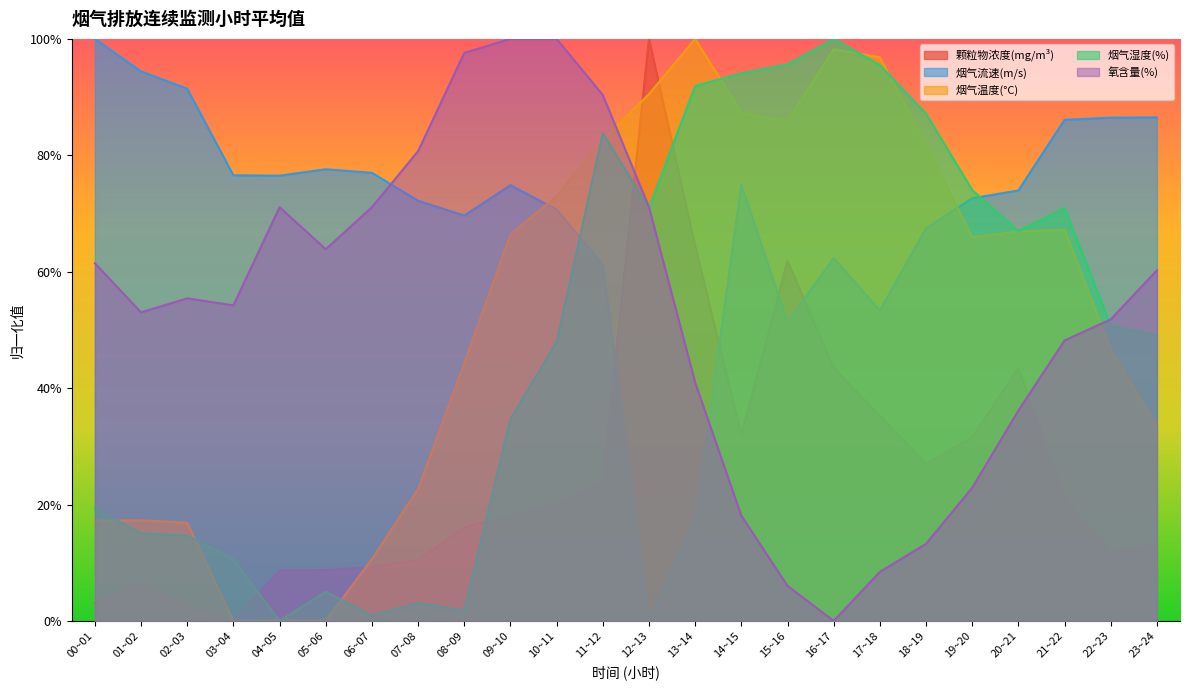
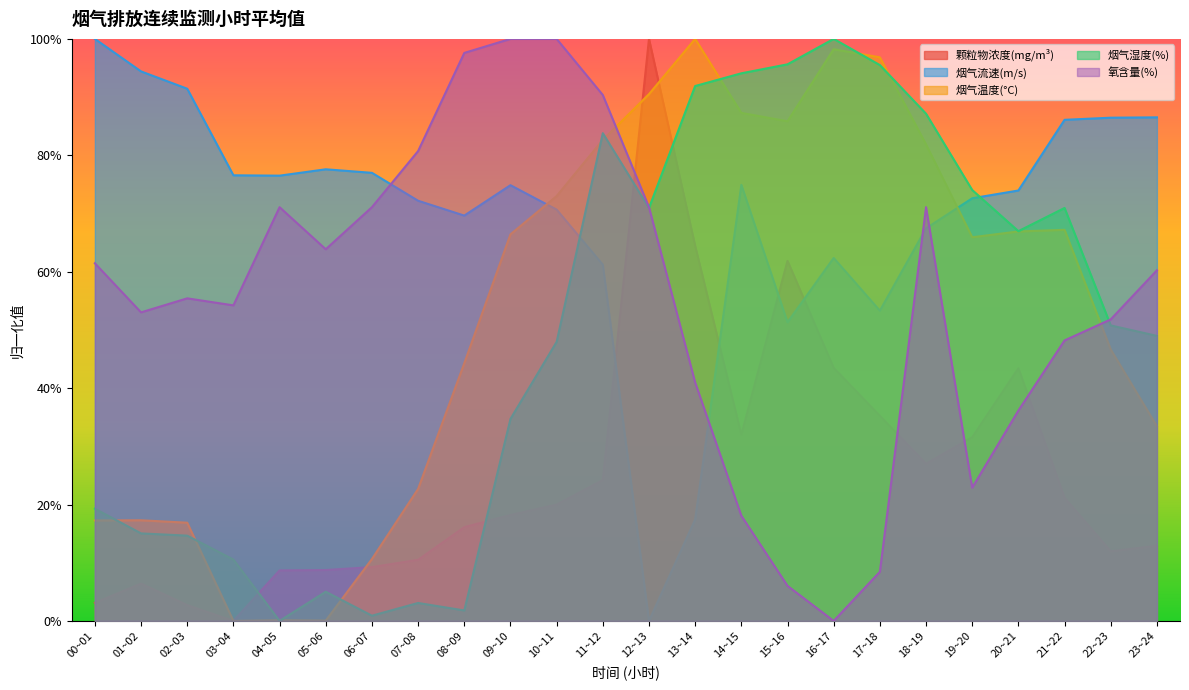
  {
    "颗粒物浓度(mg/m³)": {
      "00~01": "3%",
      "01~02": "6%",
      "02~03": "3%",
      "04~05": "9%",
      "05~06": "9%",
      "06~07": "9%",
      "07~08": "11%",
      "08~09": "16%",
      "09~10": "18%",
      "10~11": "20%",
      "11~12": "24%",
      "12~13": "100%",
      "13~14": "64%",
      "14~15": "32%",
      "15~16": "62%",
      "16~17": "43%",
      "17~18": "35%",
      "18~19": "27%",
      "19~20": "32%",
      "20~21": "43%",
      "21~22": "21%",
      "22~23": "12%",
      "23~24": "13%"
    },
    "烟气流速(m/s)": {
      "00~01": "100%",
      "01~02": "94%",
      "02~03": "91%",
      "03~04": "77%",
      "04~05": "77%",
      "05~06": "78%",
      "06~07": "77%",
      "07~08": "72%",
      "08~09": "70%",
      "09~10": "75%",
      "10~11": "71%",
      "11~12": "61%",
      "12~13": "0%",
      "13~14": "17%",
      "14~15": "75%",
      "15~16": "51%",
      "16~17": "62%",
      "17~18": "53%",
      "18~19": "67%",
      "19~20": "73%",
      "20~21": "74%",
      "21~22": "86%",
      "22~23": "86%",
      "23~24": "87%"
    },
    "烟气温度(°C)": {
      "00~01": "17%",
      "01~02": "17%",
      "02~03": "17%",
      "05~06": "0%",
      "06~07": "11%",
      "07~08": "23%",
      "08~09": "44%",
      "09~10": "66%",
      "10~11": "73%",
      "11~12": "83%",
      "12~13": "91%",
      "13~14": "100%",
      "14~15": "87%",
      "15~16": "86%",
      "16~17": "98%",
      "17~18": "97%",
      "18~19": "82%",
      "19~20": "66%",
      "21~22": "67%",
      "22~23": "47%",
      "23~24": "33%"
    },
    "烟气湿度(%)": {
      "00~01": "19%",
      "01~02": "15%",
      "02~03": "15%",
      "03~04": "11%",
      "05~06": "5%",
      "06~07": "1%",
      "07~08": "3%",
      "08~09": "2%",
      "09~10": "35%",
      "10~11": "48%",
      "11~12": "84%",
      "13~14": "92%",
      "14~15": "94%",
      "15~16": "96%",
      "16~17": "100%",
      "17~18": "96%",
      "18~19": "87%",
      "19~20": "74%",
      "21~22": "71%",
      "22~23": "51%",
      "23~24": "49%"
    },
    "氧含量(%)": {
      "00~01": "61%",
      "01~02": "53%",
      "02~03": "55%",
      "03~04": "54%",
      "04~05": "71%",
      "05~06": "64%",
      "06~07": "71%",
      "07~08": "81%",
      "08~09": "98%",
      "09~10": "100%",
      "10~11": "100%",
      "11~12": "90%",
      "13~14": "41%",
      "14~15": "18%",
      "15~16": "6%",
      "16~17": "0%",
      "17~18": "8%",
-     "18~19": "13%",
+     "18~19": "71%",
      "19~20": "23%",
      "20~21": "36%",
      "21~22": "48%",
      "22~23": "52%",
      "23~24": "60%"
    }
  }
